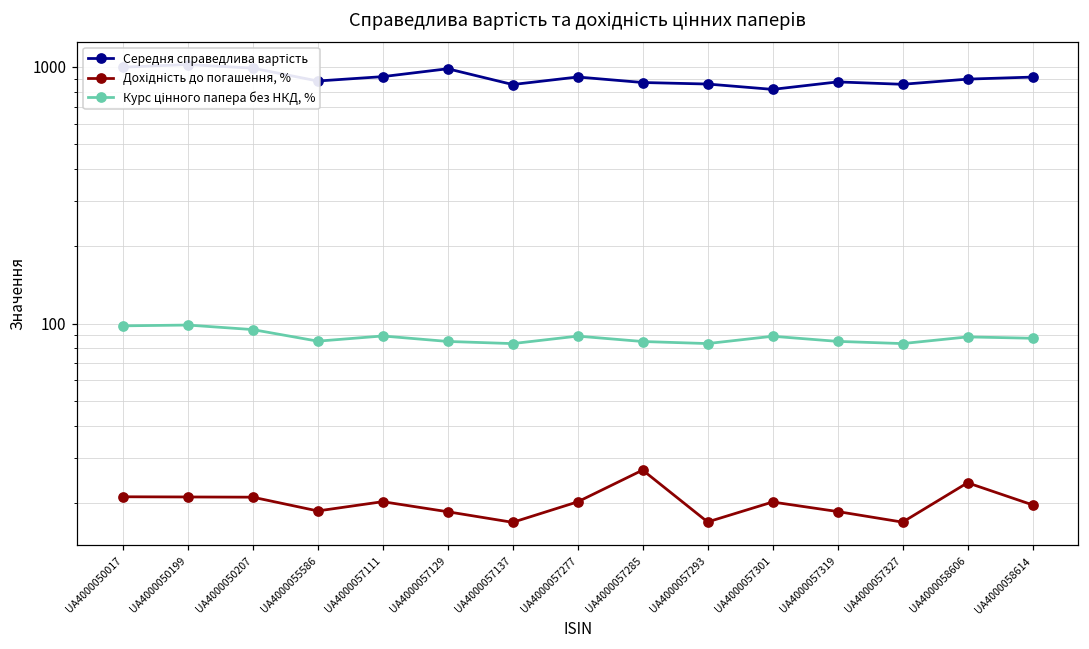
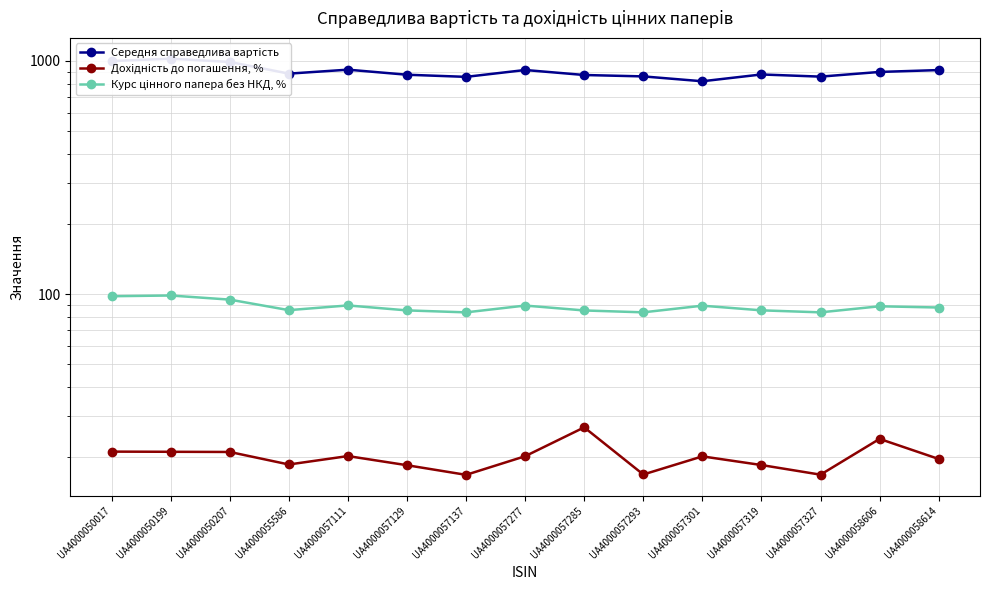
  {
    "Середня справедлива вартість": {
      "UA4000057111": 920,
-     "UA4000057129": 980,
+     "UA4000057129": 870,
      "UA4000057137": 850,
      "UA4000057277": 910,
      "UA4000057285": 870,
      "UA4000057293": 860,
      "UA4000057301": 820,
      "UA4000057319": 870,
      "UA4000057327": 860,
      "UA4000058606": 900,
      "UA4000058614": 910
    },
    "Дохідність до погашення, %": {
      "UA4000050017": 21,
      "UA4000050199": 21,
      "UA4000050207": 21,
      "UA4000055586": 19,
      "UA4000057111": 20,
      "UA4000057129": 18,
      "UA4000057137": 17,
      "UA4000057277": 20,
      "UA4000057285": 27,
      "UA4000057293": 17,
      "UA4000057301": 20,
      "UA4000057319": 19,
      "UA4000057327": 17,
      "UA4000058606": 24,
      "UA4000058614": 20
    },
    "Курс цінного папера без НКД, %": {
      "UA4000050017": 98,
      "UA4000050199": 99,
      "UA4000050207": 95,
      "UA4000055586": 85,
      "UA4000057111": 89,
      "UA4000057129": 85,
      "UA4000057137": 84,
      "UA4000057277": 89,
      "UA4000057285": 85,
      "UA4000057293": 84,
      "UA4000057301": 89,
      "UA4000057319": 85,
      "UA4000057327": 84,
      "UA4000058606": 89,
      "UA4000058614": 88
    }
  }
